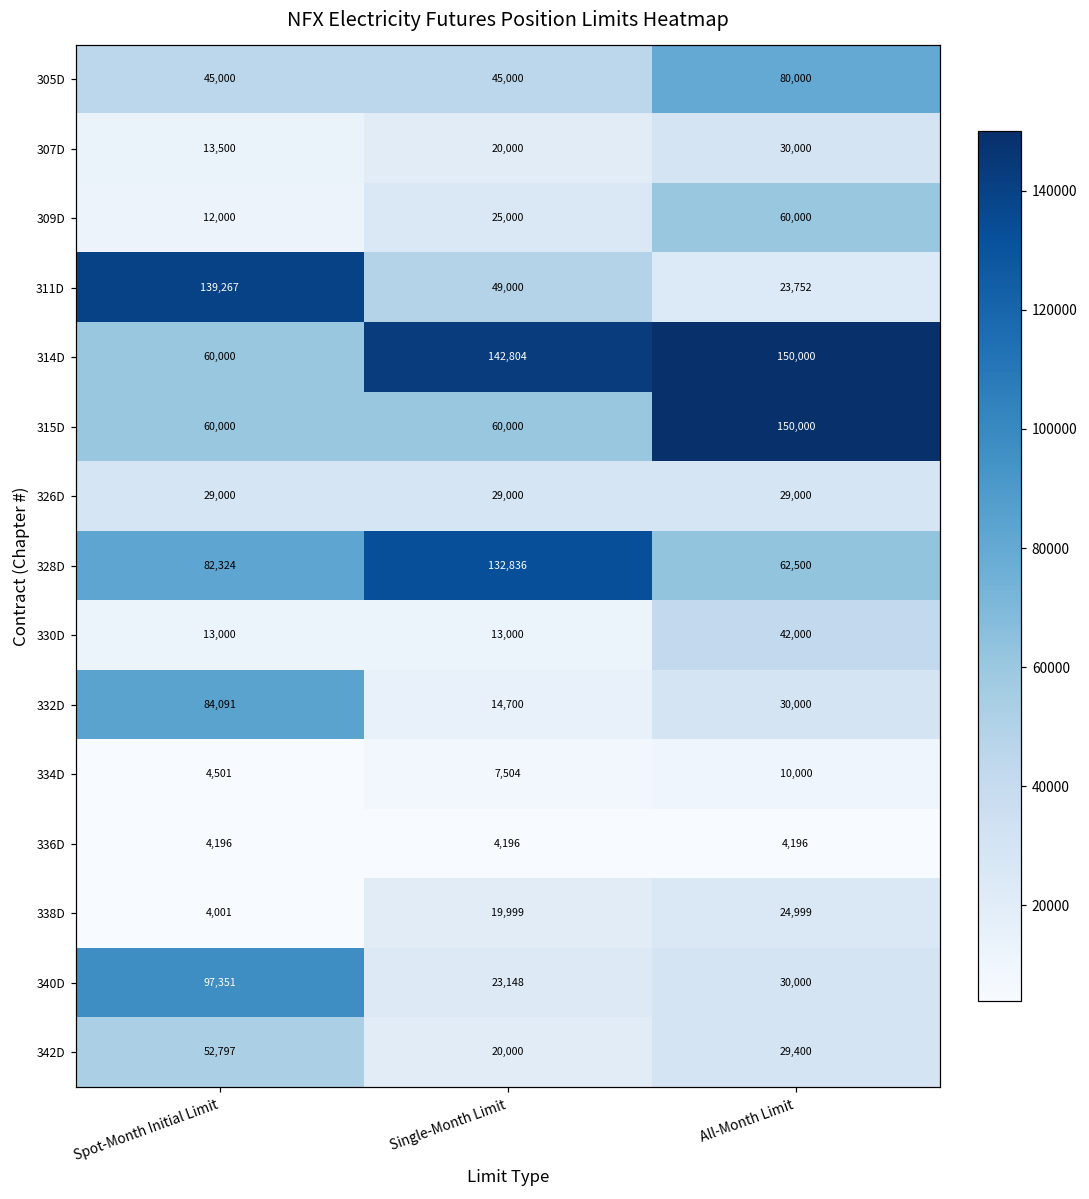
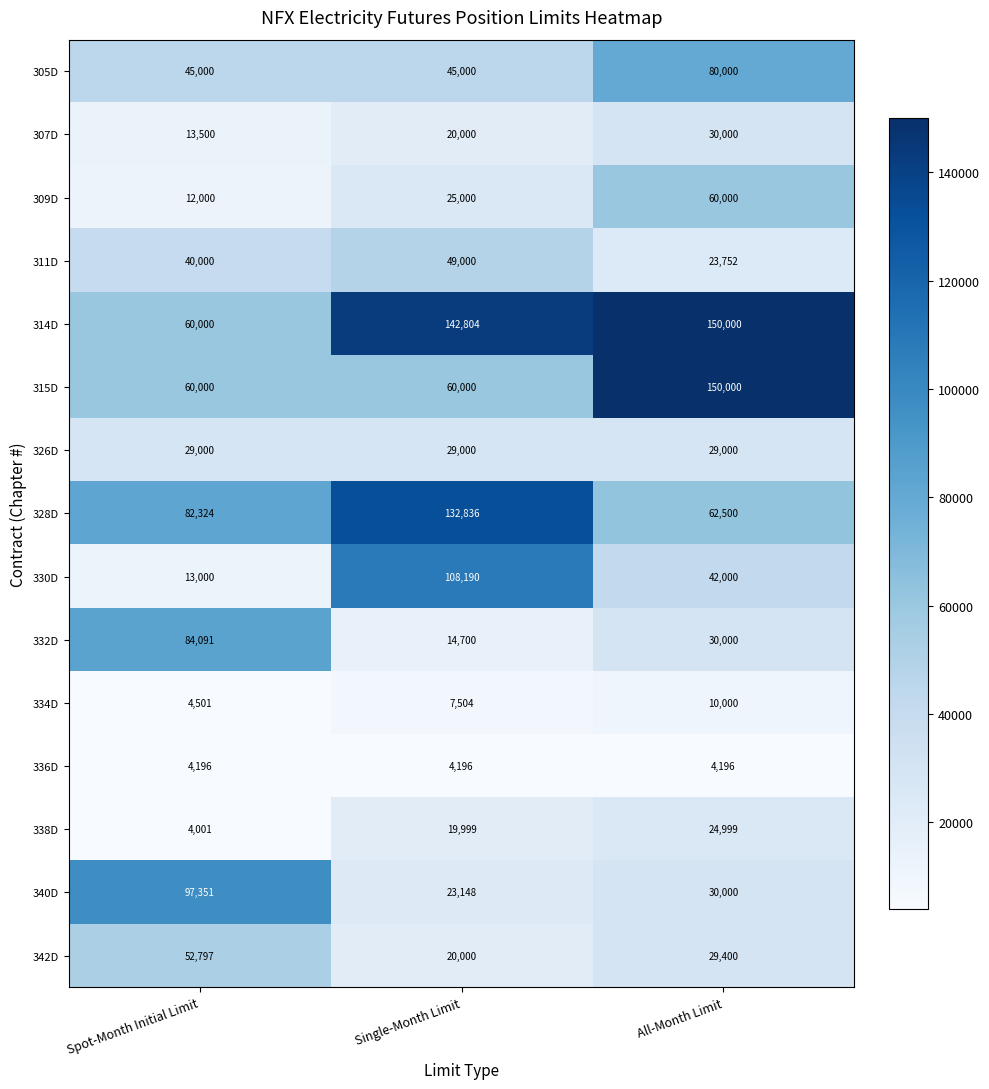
  {
    "305D": {
      "Spot-Month Initial Limit": "45,000",
      "Single-Month Limit": "45,000",
      "All-Month Limit": "80,000"
    },
    "307D": {
      "Spot-Month Initial Limit": "13,500",
      "Single-Month Limit": "20,000",
      "All-Month Limit": "30,000"
    },
    "309D": {
      "Spot-Month Initial Limit": "12,000",
      "Single-Month Limit": "25,000",
      "All-Month Limit": "60,000"
    },
    "311D": {
-     "Spot-Month Initial Limit": "139,267",
+     "Spot-Month Initial Limit": "40,000",
      "Single-Month Limit": "49,000",
      "All-Month Limit": "23,752"
    },
    "314D": {
      "Spot-Month Initial Limit": "60,000",
      "Single-Month Limit": "142,804",
      "All-Month Limit": "150,000"
    },
    "315D": {
      "Spot-Month Initial Limit": "60,000",
      "Single-Month Limit": "60,000",
      "All-Month Limit": "150,000"
    },
    "326D": {
      "Spot-Month Initial Limit": "29,000",
      "Single-Month Limit": "29,000",
      "All-Month Limit": "29,000"
    },
    "328D": {
      "Spot-Month Initial Limit": "82,324",
      "Single-Month Limit": "132,836",
      "All-Month Limit": "62,500"
    },
    "330D": {
      "Spot-Month Initial Limit": "13,000",
-     "Single-Month Limit": "13,000",
+     "Single-Month Limit": "108,190",
      "All-Month Limit": "42,000"
    },
    "332D": {
      "Spot-Month Initial Limit": "84,091",
      "Single-Month Limit": "14,700",
      "All-Month Limit": "30,000"
    },
    "334D": {
      "Spot-Month Initial Limit": "4,501",
      "Single-Month Limit": "7,504",
      "All-Month Limit": "10,000"
    },
    "336D": {
      "Spot-Month Initial Limit": "4,196",
      "Single-Month Limit": "4,196",
      "All-Month Limit": "4,196"
    },
    "338D": {
      "Spot-Month Initial Limit": "4,001",
      "Single-Month Limit": "19,999",
      "All-Month Limit": "24,999"
    },
    "340D": {
      "Spot-Month Initial Limit": "97,351",
      "Single-Month Limit": "23,148",
      "All-Month Limit": "30,000"
    },
    "342D": {
      "Spot-Month Initial Limit": "52,797",
      "Single-Month Limit": "20,000",
      "All-Month Limit": "29,400"
    }
  }
